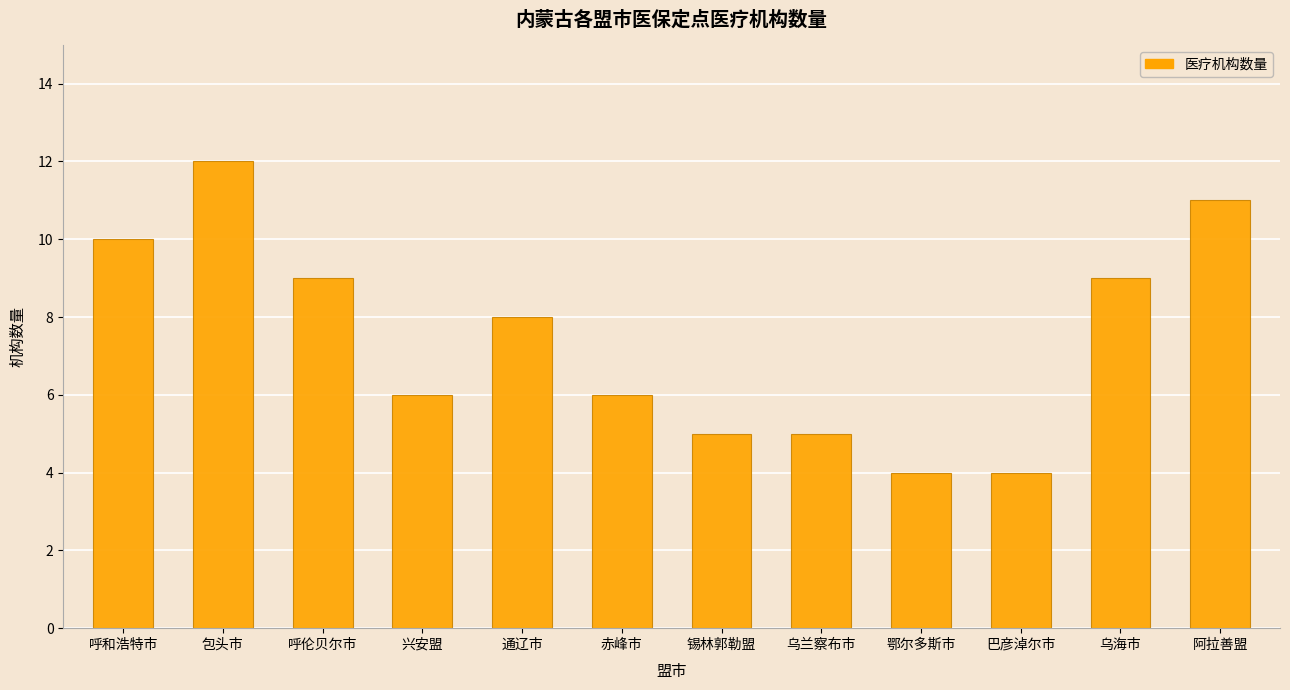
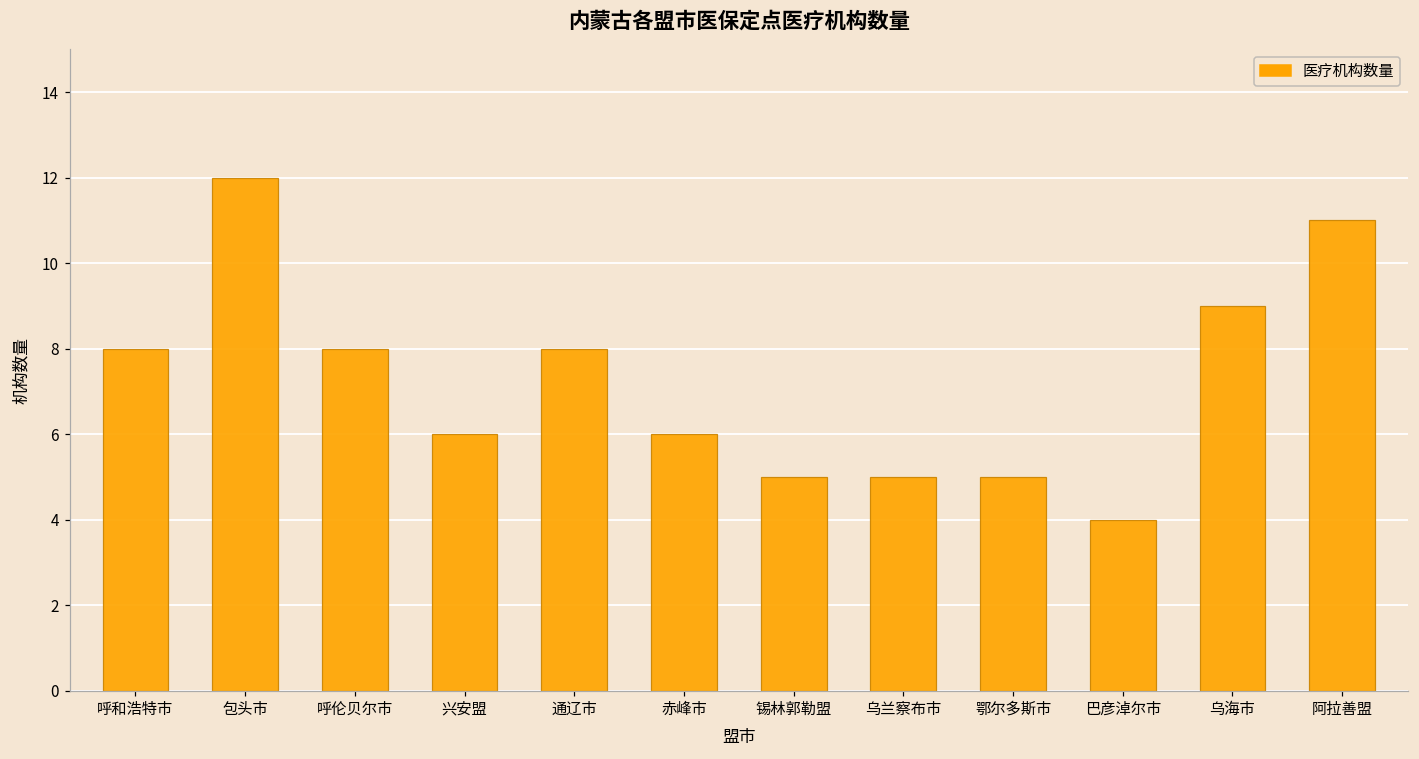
  {
-   "呼和浩特市": 10,
+   "呼和浩特市": 8,
    "包头市": 12,
-   "呼伦贝尔市": 9,
+   "呼伦贝尔市": 8,
    "兴安盟": 6,
    "通辽市": 8,
    "赤峰市": 6,
    "锡林郭勒盟": 5,
    "乌兰察布市": 5,
-   "鄂尔多斯市": 4,
+   "鄂尔多斯市": 5,
    "巴彦淖尔市": 4,
    "乌海市": 9,
    "阿拉善盟": 11
  }
